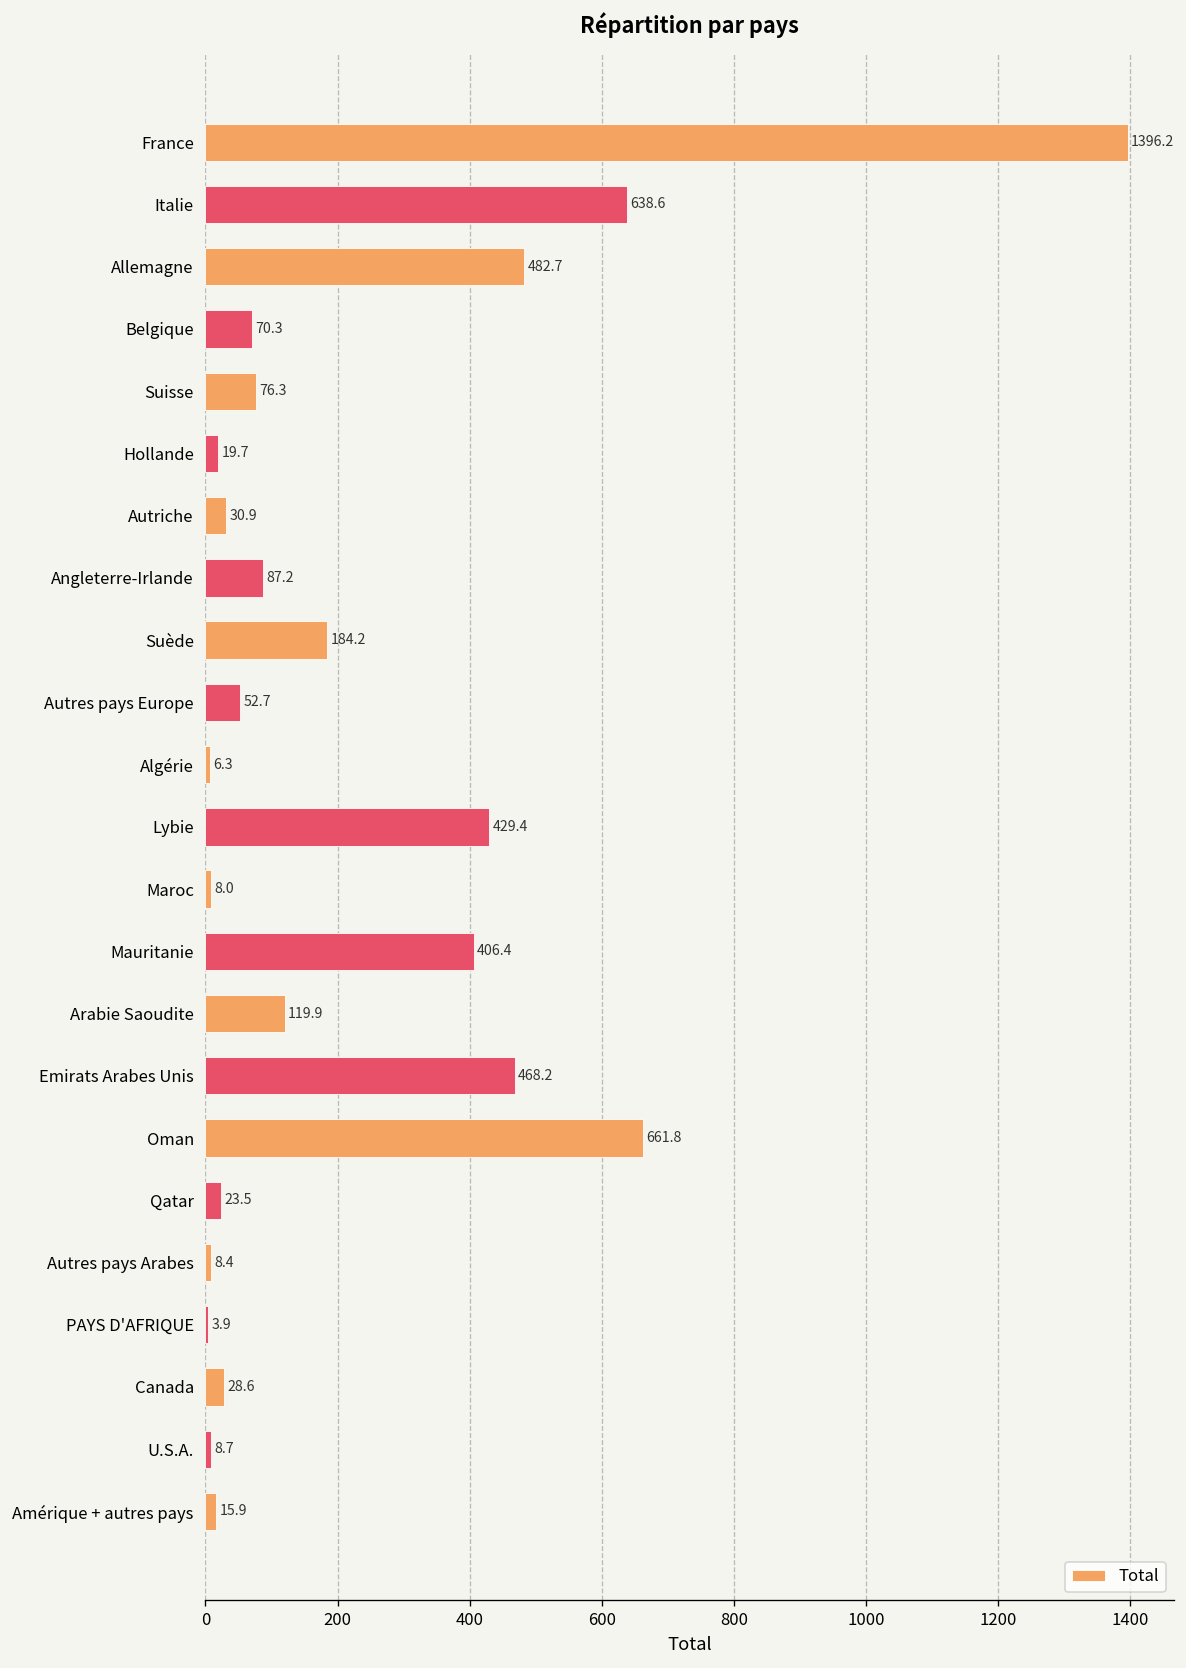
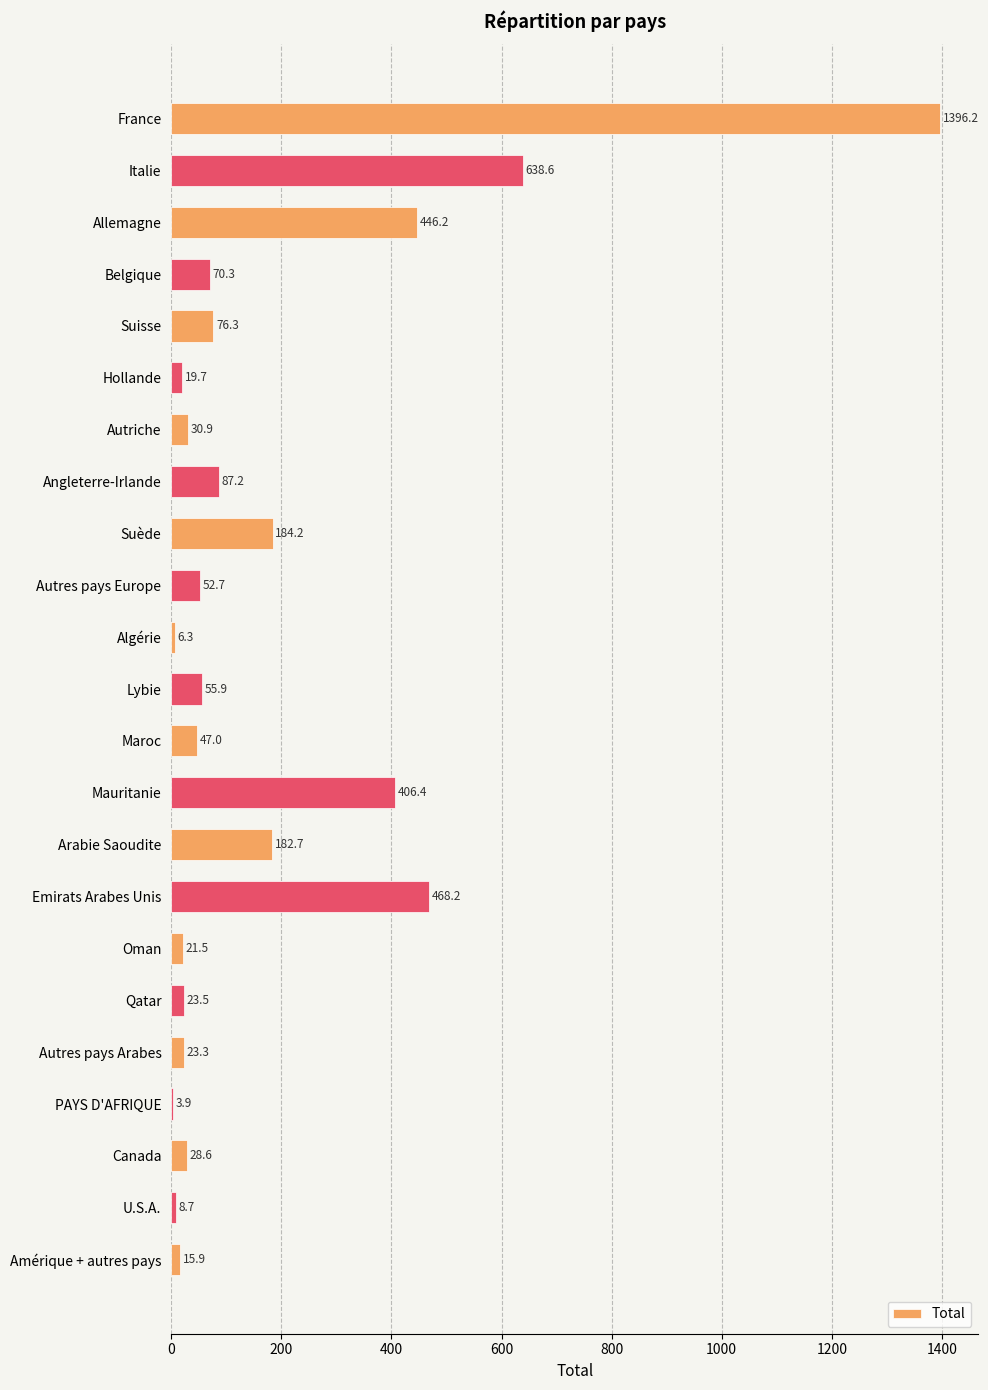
  {
    "France": 1396.2,
    "Italie": 638.6,
-   "Allemagne": 482.7,
+   "Allemagne": 446.2,
    "Belgique": 70.3,
    "Suisse": 76.3,
    "Hollande": 19.7,
    "Autriche": 30.9,
    "Angleterre-Irlande": 87.2,
    "Suède": 184.2,
    "Autres pays Europe": 52.7,
    "Algérie": 6.3,
-   "Lybie": 429.4,
-   "Maroc": 8.0,
+   "Lybie": 55.9,
+   "Maroc": 47.0,
    "Mauritanie": 406.4,
-   "Arabie Saoudite": 119.9,
+   "Arabie Saoudite": 182.7,
    "Emirats Arabes Unis": 468.2,
-   "Oman": 661.8,
+   "Oman": 21.5,
    "Qatar": 23.5,
-   "Autres pays Arabes": 8.4,
+   "Autres pays Arabes": 23.3,
    "PAYS D'AFRIQUE": 3.9,
    "Canada": 28.6,
    "U.S.A.": 8.7,
    "Amérique + autres pays": 15.9
  }
